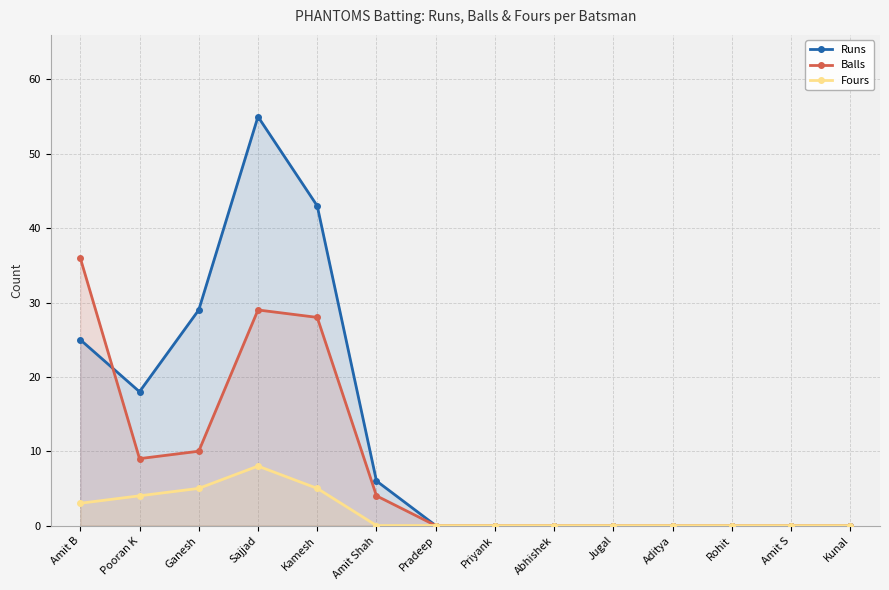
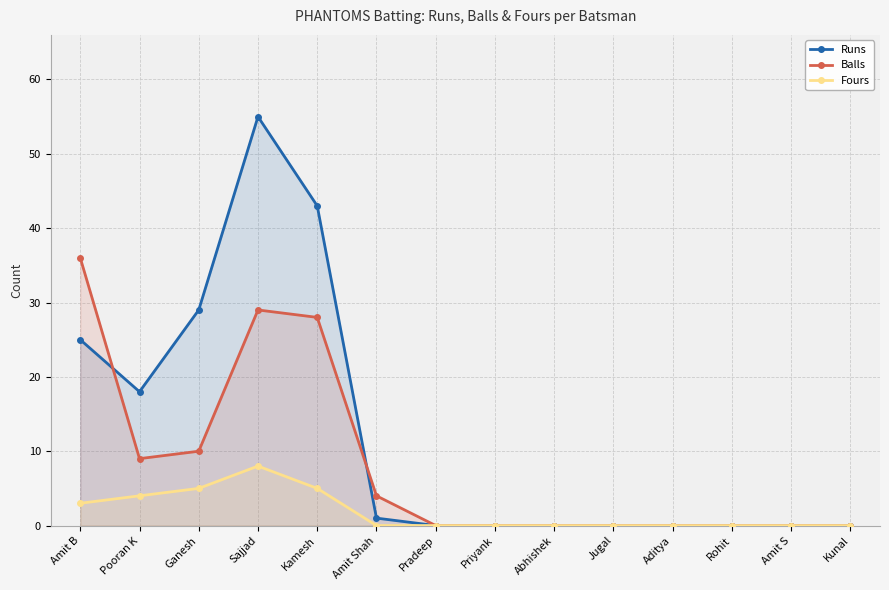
  {
    "Runs": {
      "Amit B": 25,
      "Pooran K": 18,
      "Ganesh": 29,
      "Sajjad": 55,
      "Kamesh": 43,
-     "Amit Shah": 6
+     "Amit Shah": 1
    },
    "Balls": {
      "Amit B": 36,
      "Pooran K": 9,
      "Ganesh": 10,
      "Sajjad": 29,
      "Kamesh": 28,
      "Amit Shah": 4
    },
    "Fours": {
      "Amit B": 3,
      "Pooran K": 4,
      "Ganesh": 5,
      "Sajjad": 8,
      "Kamesh": 5,
      "Amit Shah": 0
    }
  }
